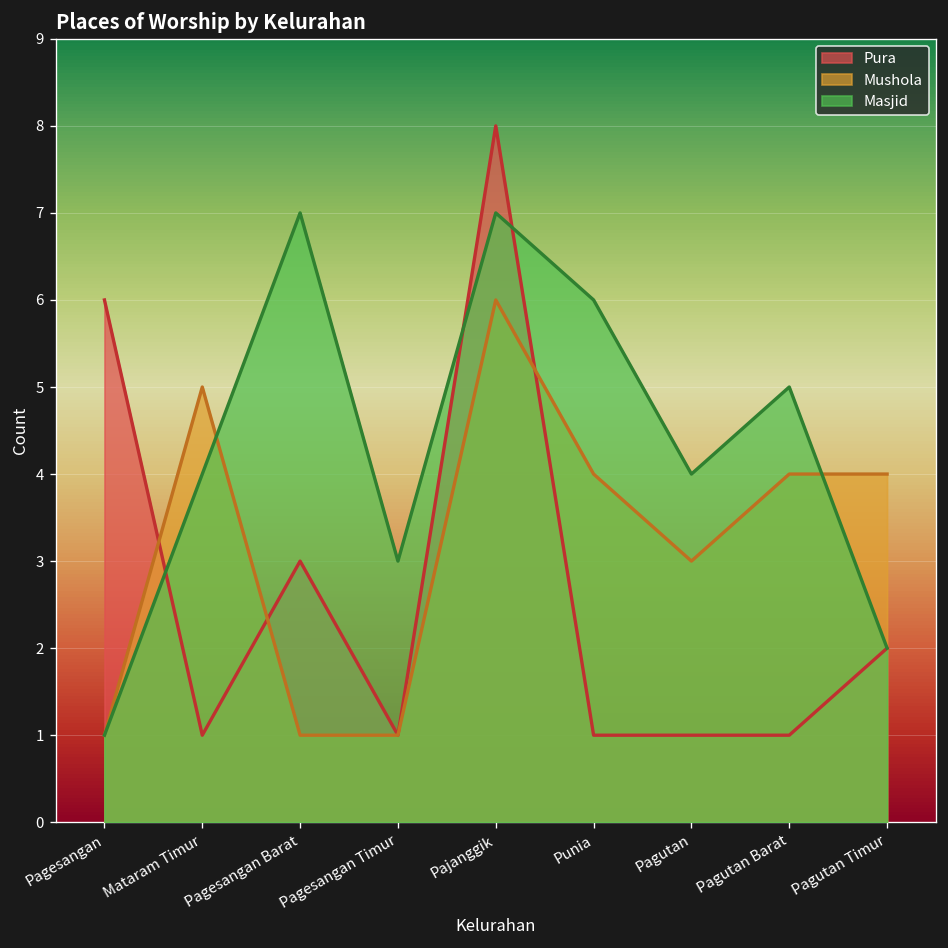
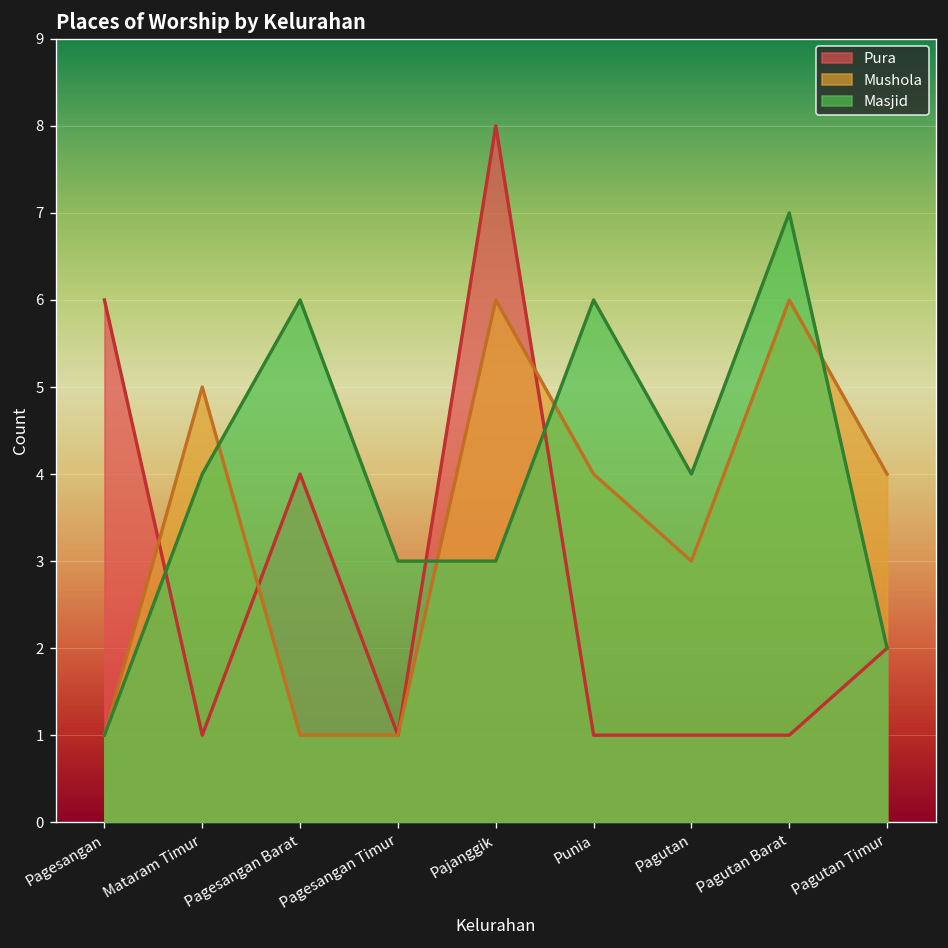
  {
    "Pura": {
      "Pagesangan": 6,
      "Mataram Timur": 1,
-     "Pagesangan Barat": 3,
+     "Pagesangan Barat": 4,
      "Pajanggik": 8,
      "Punia": 1,
      "Pagutan": 1,
      "Pagutan Barat": 1
    },
    "Mushola": {
      "Mataram Timur": 5,
      "Pagesangan Barat": 1,
      "Pajanggik": 6,
      "Punia": 4,
      "Pagutan": 3,
-     "Pagutan Barat": 4,
+     "Pagutan Barat": 6,
      "Pagutan Timur": 4
    },
    "Masjid": {
      "Mataram Timur": 4,
-     "Pagesangan Barat": 7,
+     "Pagesangan Barat": 6,
      "Pagesangan Timur": 3,
-     "Pajanggik": 7,
+     "Pajanggik": 3,
      "Punia": 6,
      "Pagutan": 4,
-     "Pagutan Barat": 5
+     "Pagutan Barat": 7
    }
  }
